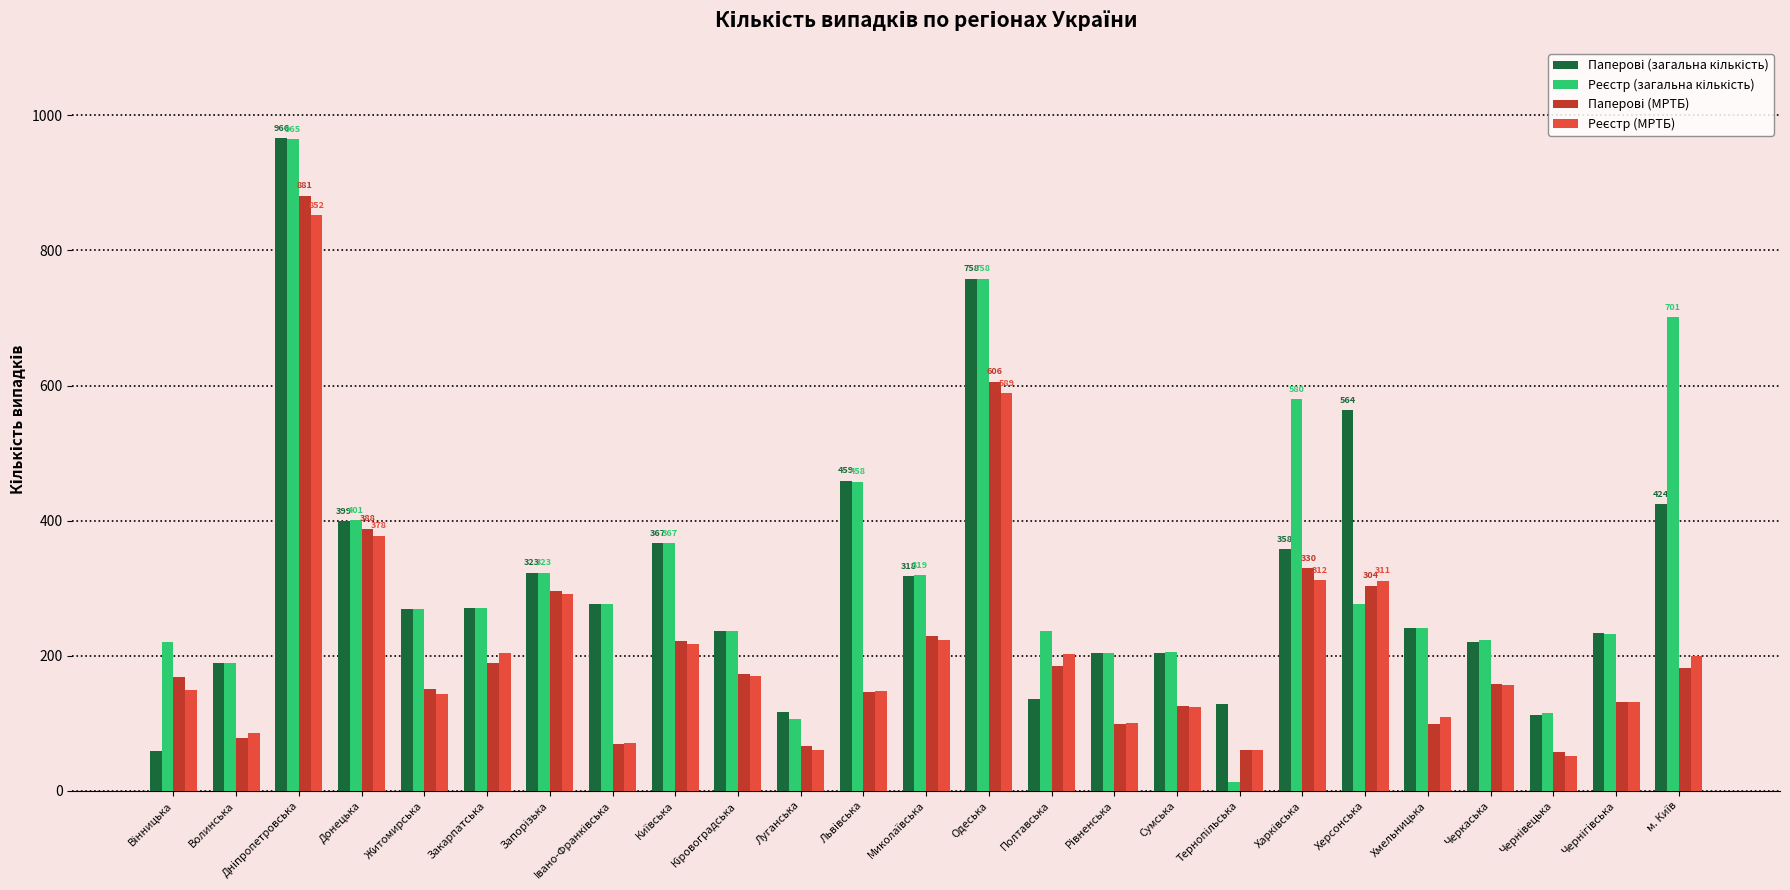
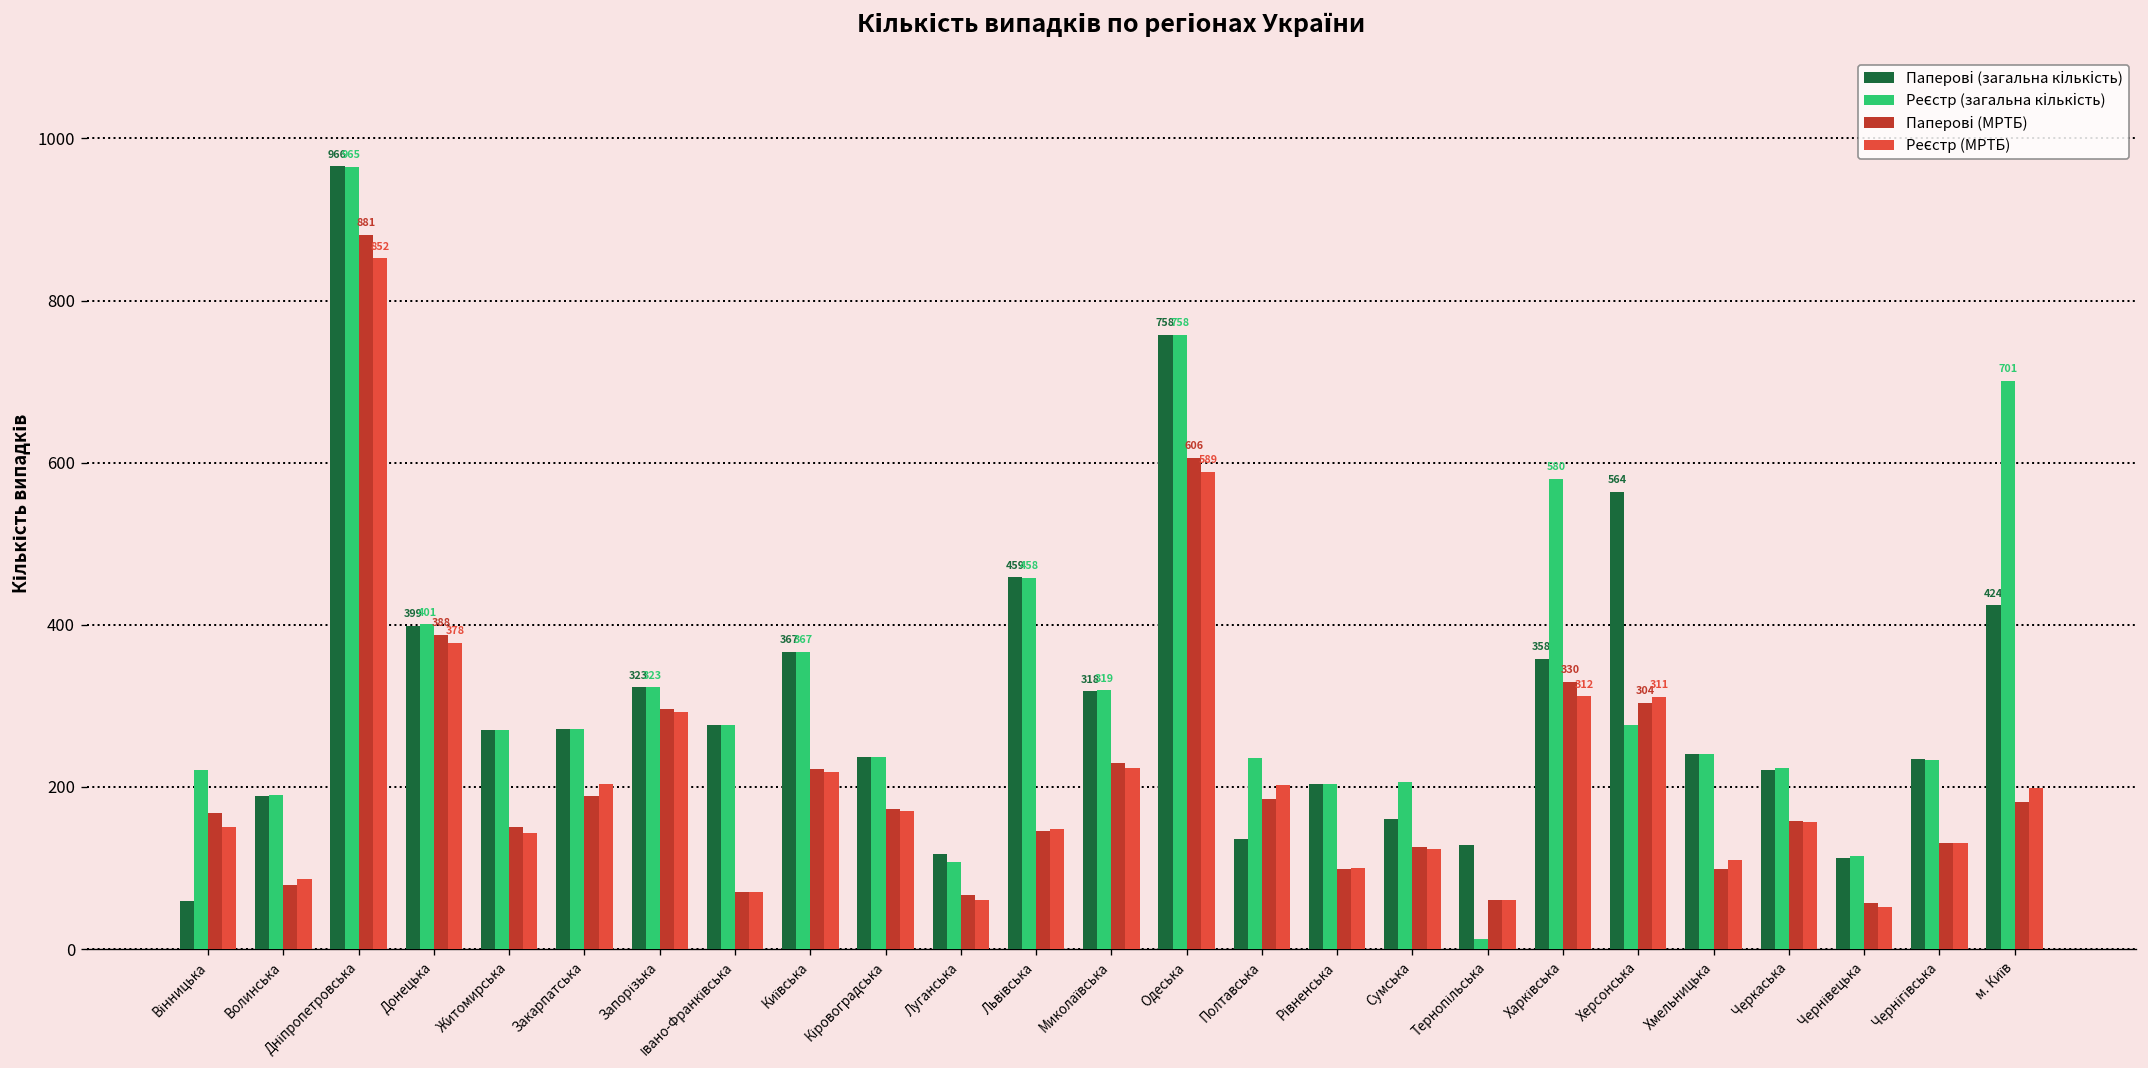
  {
    "Паперові (загальна кількість)": {
      "Вінницька": 60,
      "Волинська": 190,
      "Житомирська": 270,
      "Закарпатська": 270,
      "Івано-Франківська": 280,
      "Кіровоградська": 240,
      "Луганська": 120,
      "Полтавська": 140,
      "Рівненська": 200,
-     "Сумська": 200,
+     "Сумська": 160,
      "Тернопільська": 130,
      "Хмельницька": 240,
      "Черкаська": 220,
      "Чернівецька": 110,
      "Чернігівська": 230
    },
    "Реєстр (загальна кількість)": {
      "Харківська": 580,
      "м. Київ": 701
    }
  }
